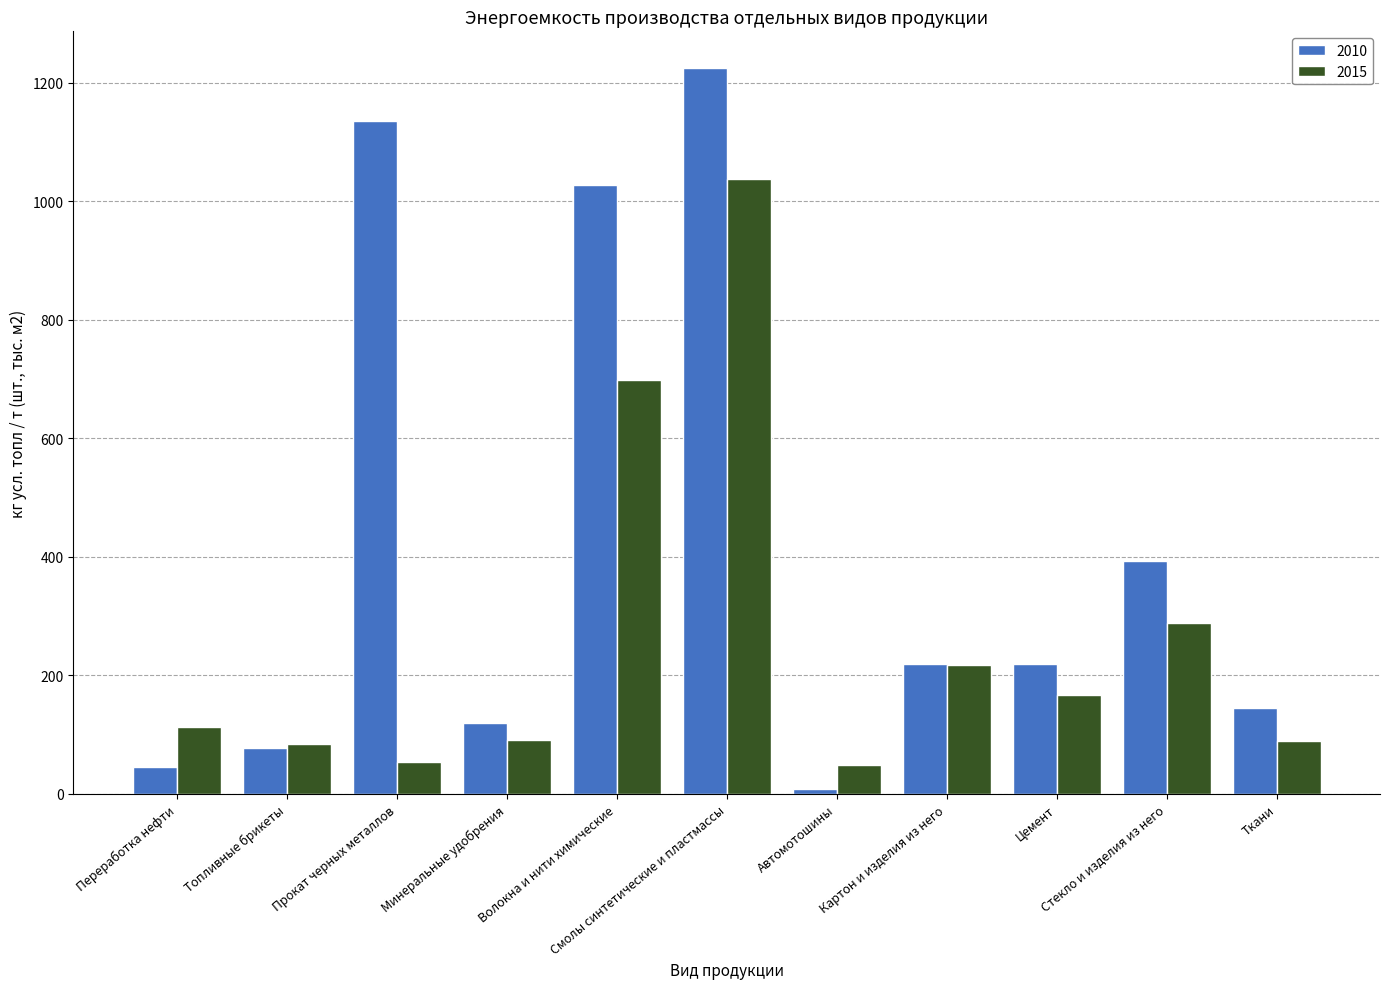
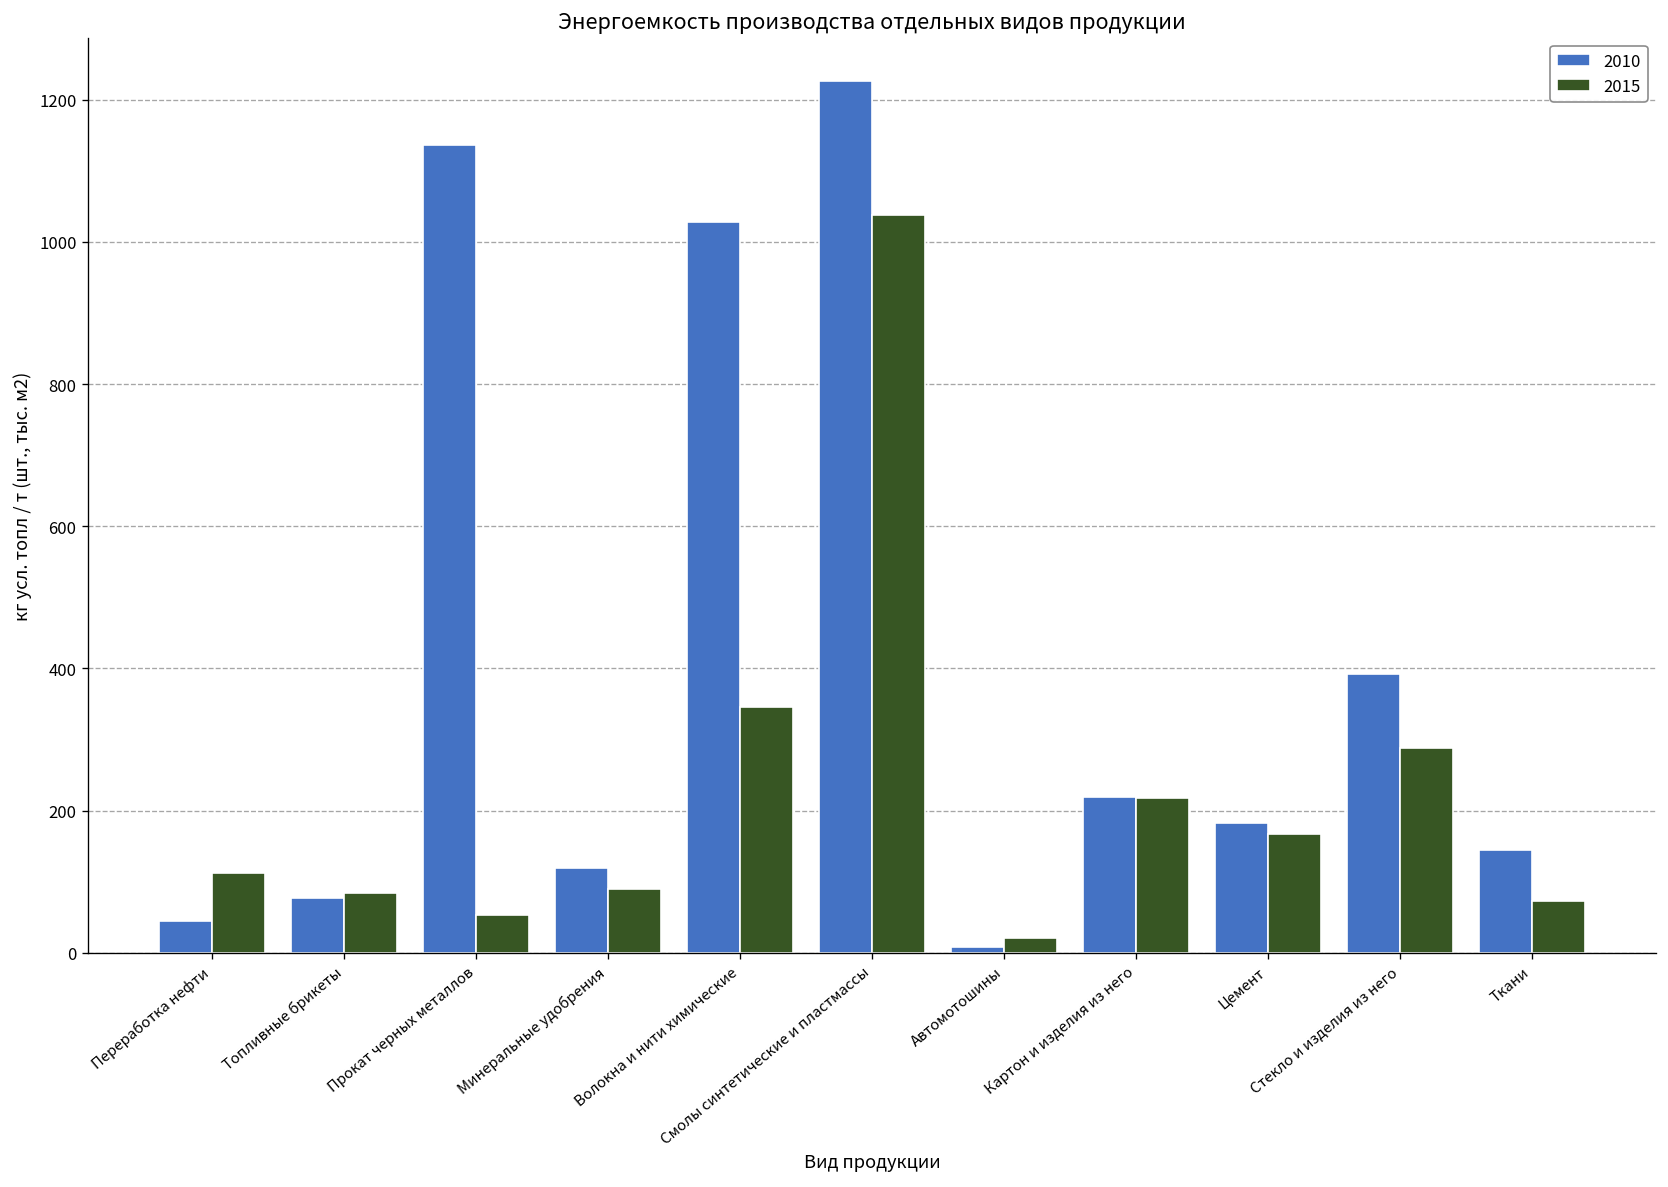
  {
    "2010": {
      "Переработка нефти": 40,
      "Топливные брикеты": 80,
      "Прокат черных металлов": 1140,
      "Минеральные удобрения": 120,
      "Волокна и нити химические": 1030,
      "Смолы синтетические и пластмассы": 1230,
      "Автомотошины": 10,
      "Картон и изделия из него": 220,
-     "Цемент": 220,
+     "Цемент": 180,
      "Стекло и изделия из него": 390,
      "Ткани": 140
    },
    "2015": {
      "Переработка нефти": 110,
      "Топливные брикеты": 80,
      "Прокат черных металлов": 50,
      "Минеральные удобрения": 90,
-     "Волокна и нити химические": 700,
+     "Волокна и нити химические": 350,
      "Смолы синтетические и пластмассы": 1040,
-     "Автомотошины": 50,
+     "Автомотошины": 20,
      "Картон и изделия из него": 220,
      "Цемент": 170,
      "Стекло и изделия из него": 290,
-     "Ткани": 90
+     "Ткани": 70
    }
  }
